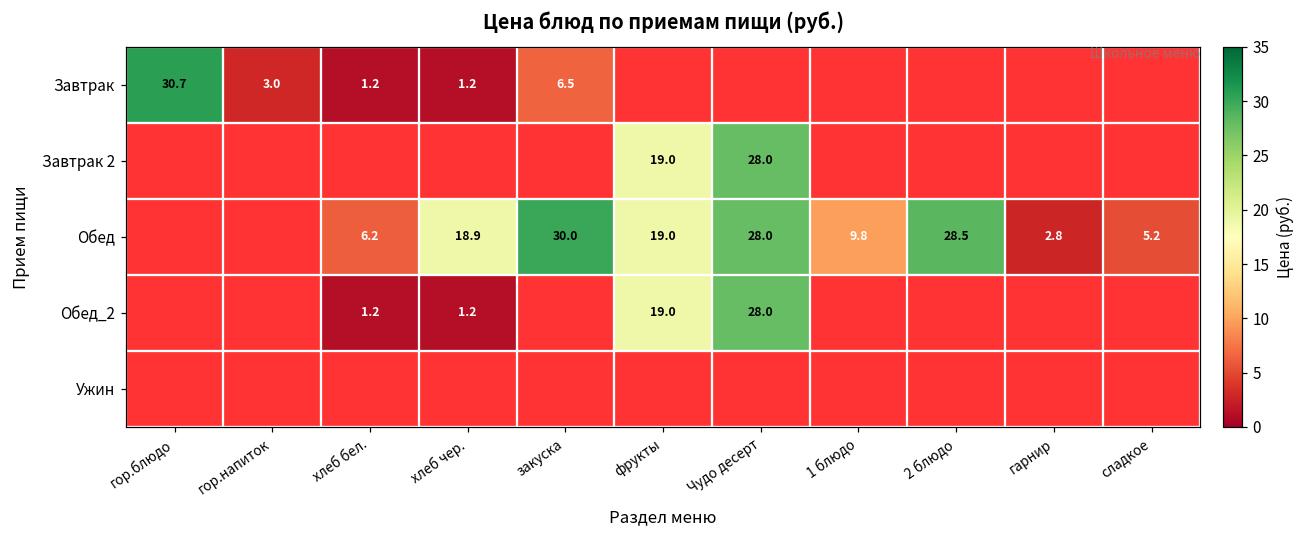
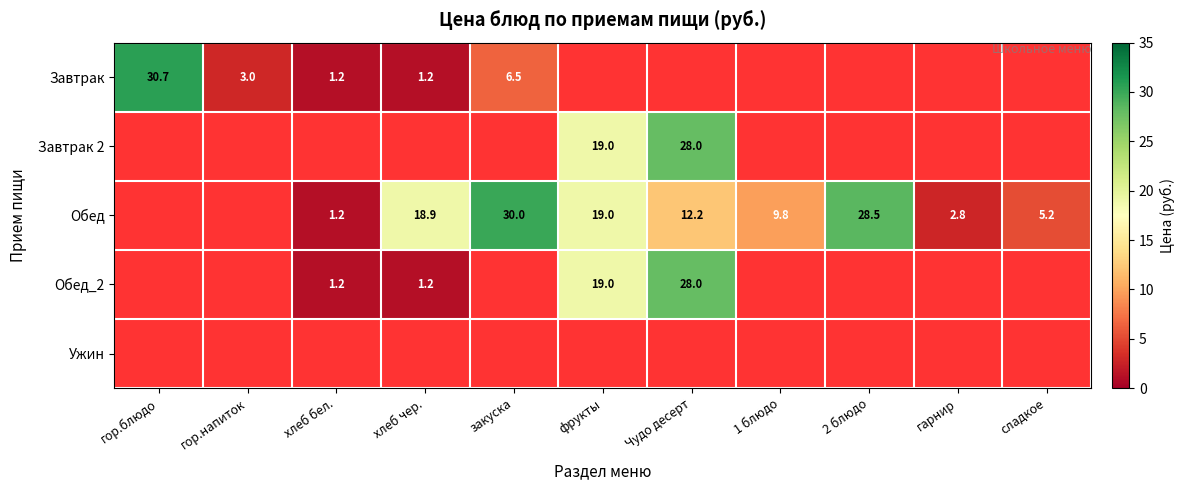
  {
    "Завтрак": {
      "гор.блюдо": 30.7,
      "гор.напиток": 3.0,
      "хлеб бел.": 1.2,
      "хлеб чер.": 1.2,
      "закуска": 6.5
    },
    "Завтрак 2": {
      "фрукты": 19.0,
      "Чудо десерт": 28.0
    },
    "Обед": {
-     "хлеб бел.": 6.2,
+     "хлеб бел.": 1.2,
      "хлеб чер.": 18.9,
      "закуска": 30.0,
      "фрукты": 19.0,
-     "Чудо десерт": 28.0,
+     "Чудо десерт": 12.2,
      "1 блюдо": 9.8,
      "2 блюдо": 28.5,
      "гарнир": 2.8,
      "сладкое": 5.2
    },
    "Обед_2": {
      "хлеб бел.": 1.2,
      "хлеб чер.": 1.2,
      "фрукты": 19.0,
      "Чудо десерт": 28.0
    }
  }
